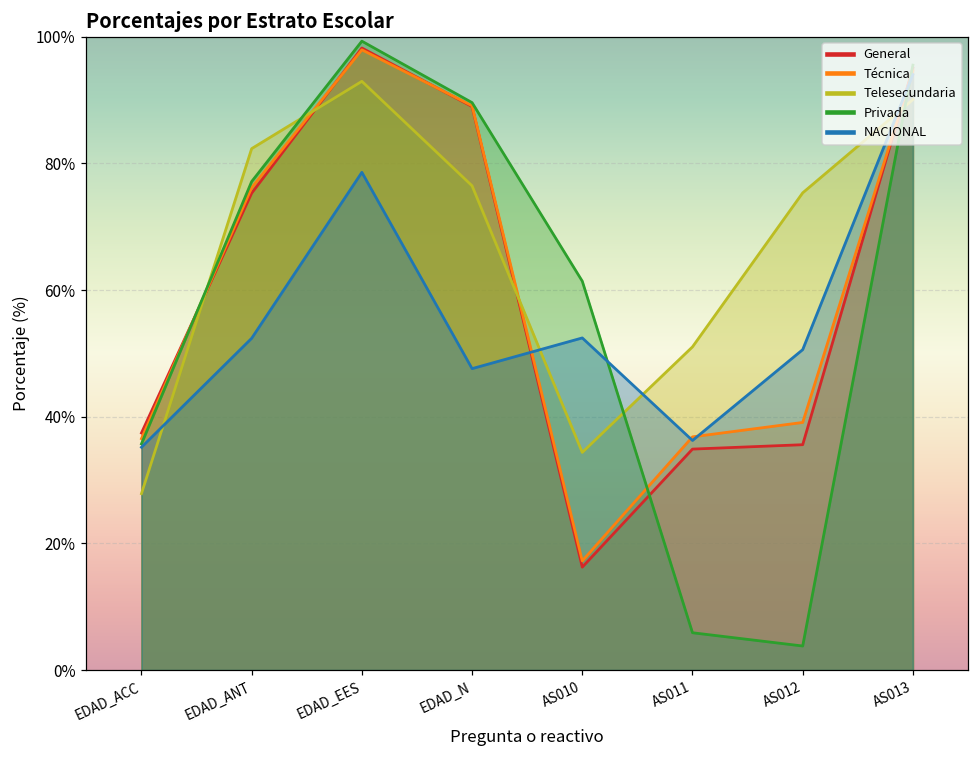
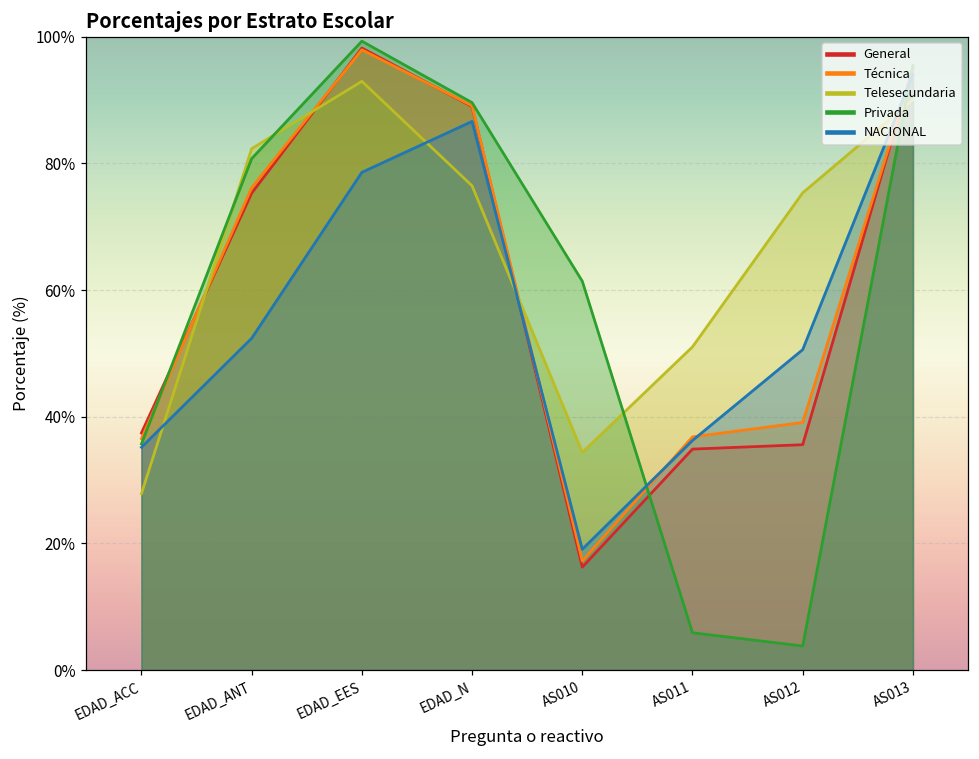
  {
    "Privada": {
      "EDAD_ACC": "36%",
-     "EDAD_ANT": "77%",
+     "EDAD_ANT": "81%",
      "EDAD_EES": "99%",
      "EDAD_N": "90%",
      "AS010": "61%",
      "AS011": "6%",
      "AS012": "4%"
    },
    "NACIONAL": {
      "EDAD_ACC": "35%",
      "EDAD_ANT": "52%",
      "EDAD_EES": "79%",
-     "EDAD_N": "48%",
-     "AS010": "52%",
+     "EDAD_N": "87%",
+     "AS010": "19%",
      "AS011": "36%",
      "AS012": "51%"
    }
  }
